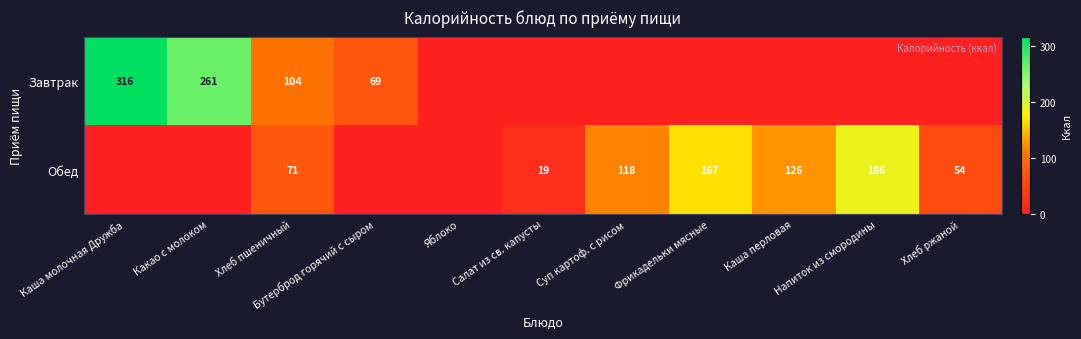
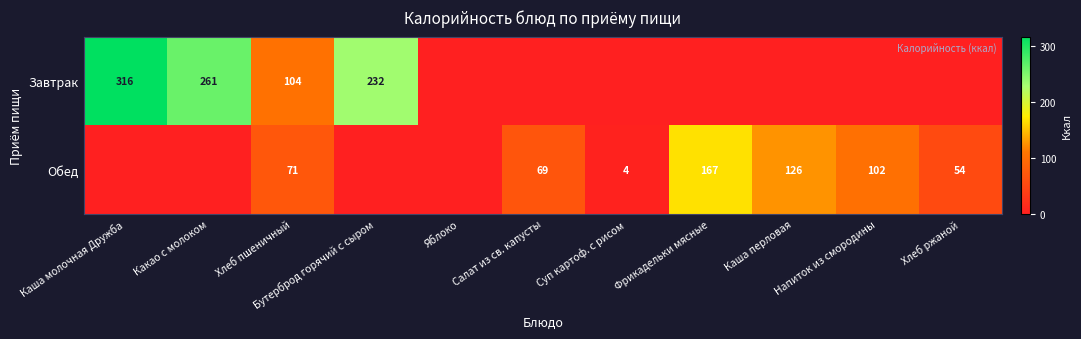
  {
    "Завтрак": {
      "Каша молочная Дружба": 316,
      "Какао с молоком": 261,
      "Хлеб пшеничный": 104,
-     "Бутерброд горячий с сыром": 69
+     "Бутерброд горячий с сыром": 232
    },
    "Обед": {
      "Хлеб пшеничный": 71,
-     "Салат из св. капусты": 19,
-     "Суп картоф. с рисом": 118,
+     "Салат из св. капусты": 69,
+     "Суп картоф. с рисом": 4,
      "Фрикадельки мясные": 167,
      "Каша перловая": 126,
-     "Напиток из смородины": 186,
+     "Напиток из смородины": 102,
      "Хлеб ржаной": 54
    }
  }
